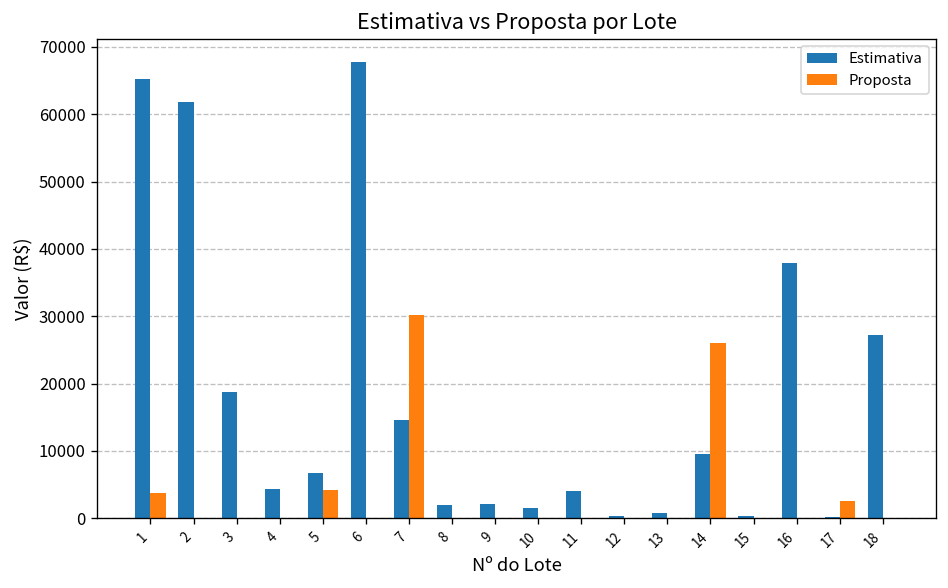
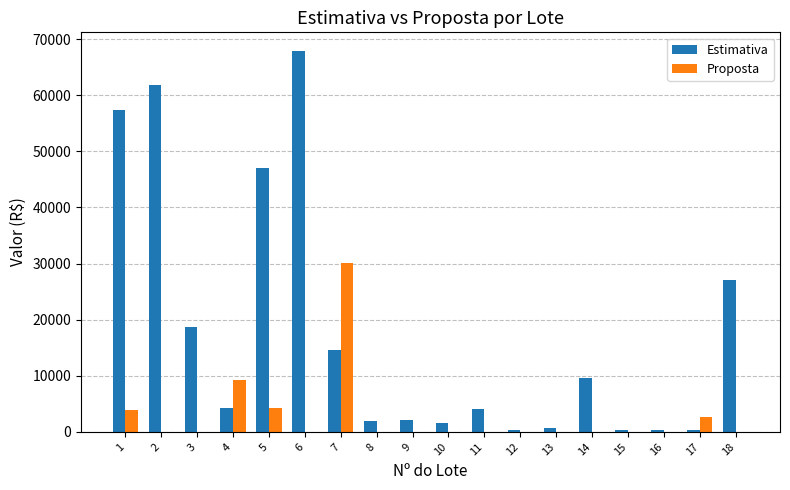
  {
    "Estimativa": {
-     "1": 65000,
+     "1": 57000,
      "2": 62000,
      "3": 19000,
      "4": 4000,
-     "5": 7000,
+     "5": 47000,
      "6": 68000,
      "7": 15000,
      "8": 2000,
      "9": 2000,
      "10": 2000,
      "11": 4000,
      "13": 1000,
      "14": 10000,
-     "16": 38000,
+     "16": 0,
      "18": 27000
    },
    "Proposta": {
      "1": 4000,
      "2": 0,
      "3": 0,
-     "4": 0,
+     "4": 9000,
      "5": 4000,
      "6": 0,
      "7": 30000,
      "8": 0,
      "9": 0,
      "10": 0,
      "11": 0,
      "12": 0,
      "13": 0,
-     "14": 26000,
+     "14": 0,
      "15": 0,
      "16": 0,
      "17": 3000,
      "18": 0
    }
  }
